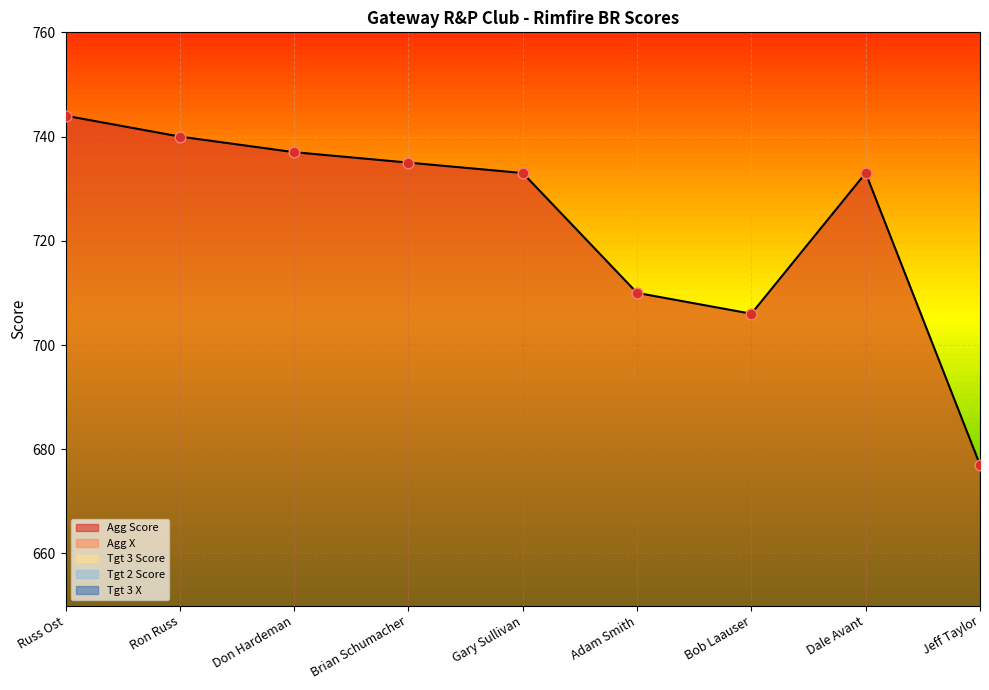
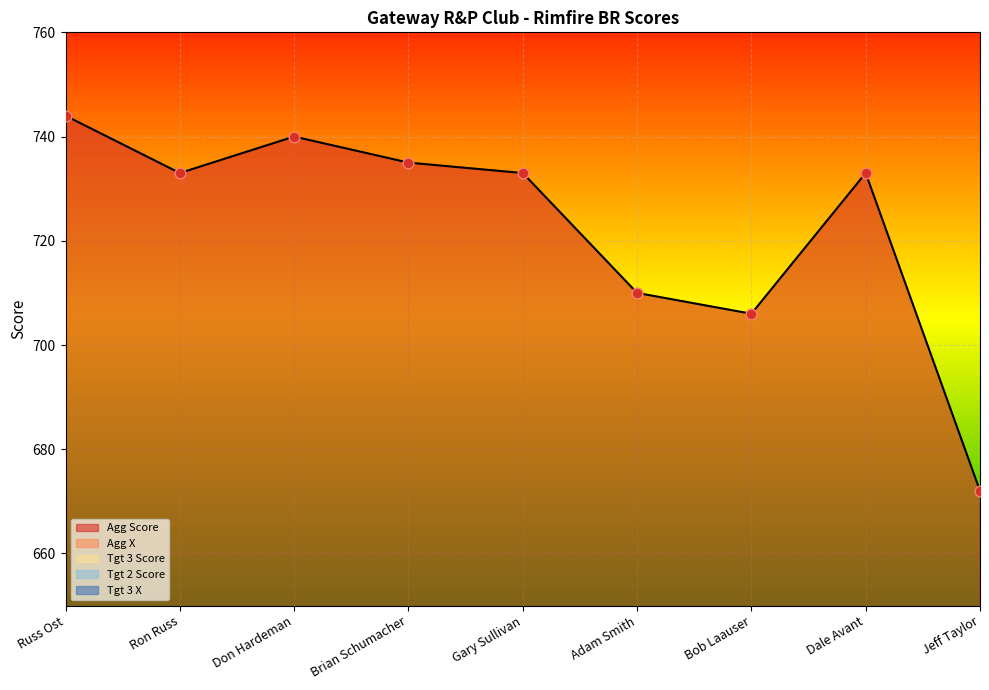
  {
    "Agg Score": {
      "Russ Ost": 744,
-     "Ron Russ": 740,
-     "Don Hardeman": 737,
+     "Ron Russ": 733,
+     "Don Hardeman": 740,
      "Brian Schumacher": 735,
      "Gary Sullivan": 733,
      "Adam Smith": 710,
      "Bob Laauser": 706,
      "Dale Avant": 733,
-     "Jeff Taylor": 677
+     "Jeff Taylor": 672
    }
  }
